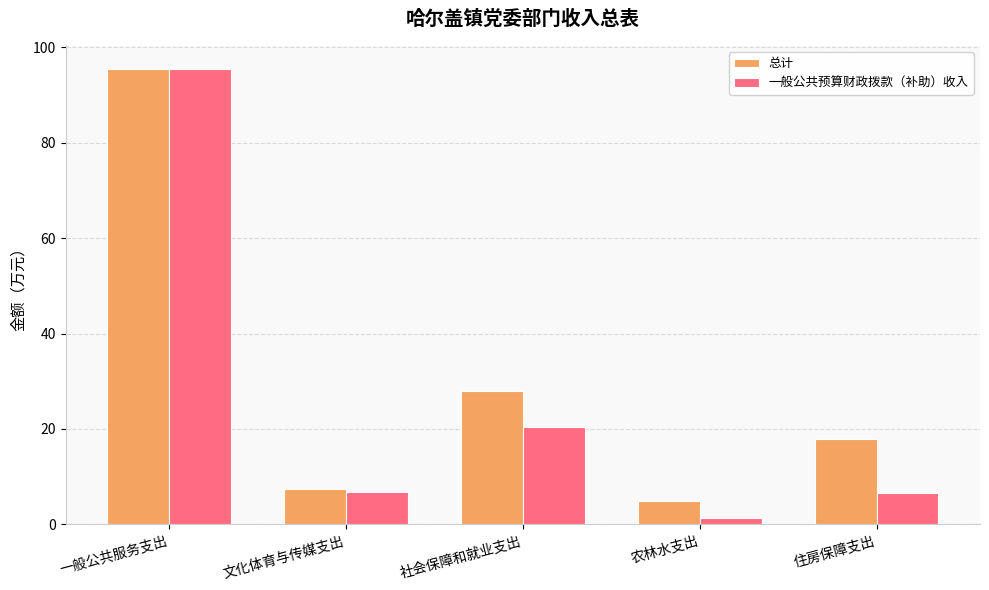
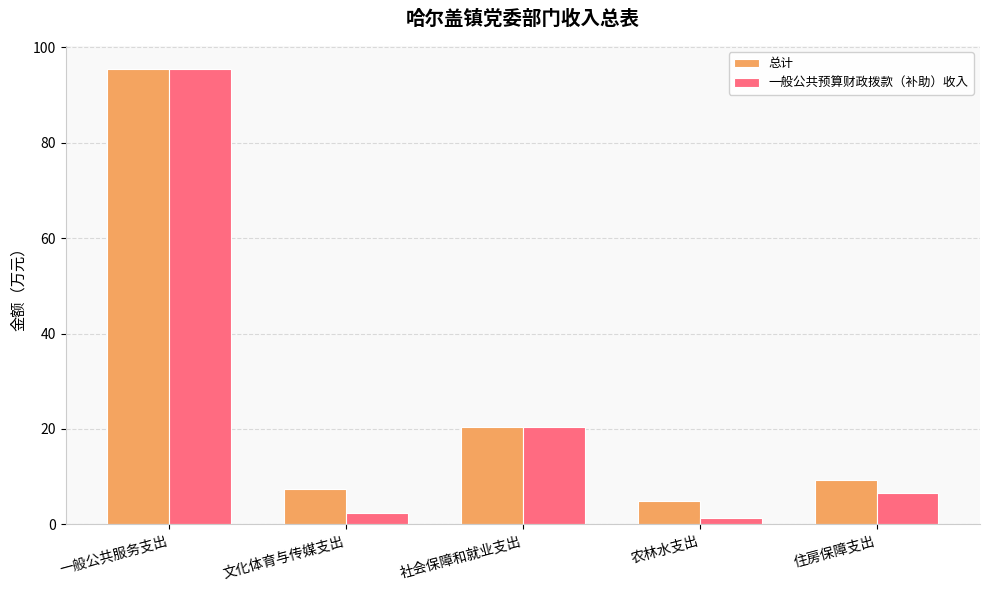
  {
    "总计": {
      "一般公共服务支出": 95,
      "文化体育与传媒支出": 7,
-     "社会保障和就业支出": 28,
+     "社会保障和就业支出": 20,
      "农林水支出": 5,
-     "住房保障支出": 18
+     "住房保障支出": 9
    },
    "一般公共预算财政拨款（补助）收入": {
      "一般公共服务支出": 95,
-     "文化体育与传媒支出": 7,
+     "文化体育与传媒支出": 2,
      "社会保障和就业支出": 20,
      "农林水支出": 1,
      "住房保障支出": 7
    }
  }
